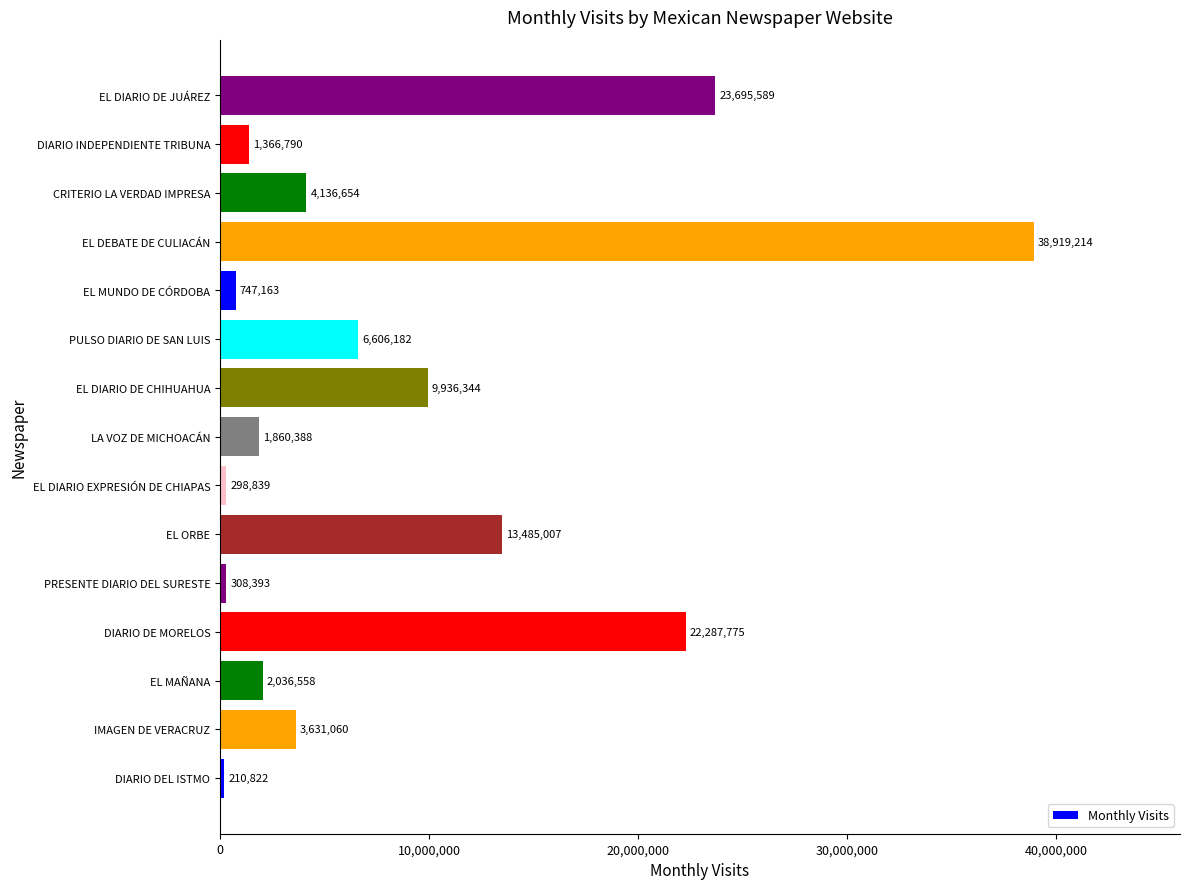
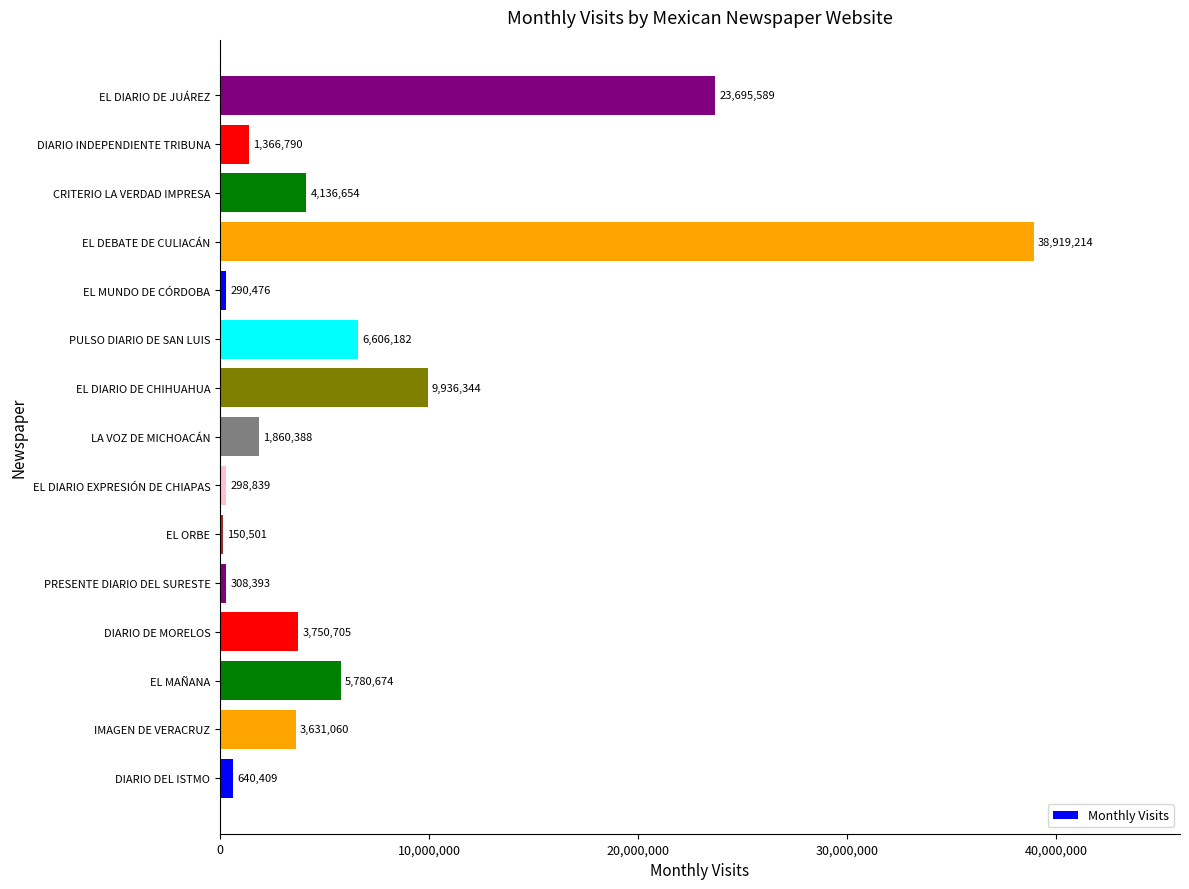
  {
    "EL DIARIO DE JUÁREZ": "23,695,589",
    "DIARIO INDEPENDIENTE TRIBUNA": "1,366,790",
    "CRITERIO LA VERDAD IMPRESA": "4,136,654",
    "EL DEBATE DE CULIACÁN": "38,919,214",
-   "EL MUNDO DE CÓRDOBA": "747,163",
+   "EL MUNDO DE CÓRDOBA": "290,476",
    "PULSO DIARIO DE SAN LUIS": "6,606,182",
    "EL DIARIO DE CHIHUAHUA": "9,936,344",
    "LA VOZ DE MICHOACÁN": "1,860,388",
    "EL DIARIO EXPRESIÓN DE CHIAPAS": "298,839",
-   "EL ORBE": "13,485,007",
+   "EL ORBE": "150,501",
    "PRESENTE DIARIO DEL SURESTE": "308,393",
-   "DIARIO DE MORELOS": "22,287,775",
-   "EL MAÑANA": "2,036,558",
+   "DIARIO DE MORELOS": "3,750,705",
+   "EL MAÑANA": "5,780,674",
    "IMAGEN DE VERACRUZ": "3,631,060",
-   "DIARIO DEL ISTMO": "210,822"
+   "DIARIO DEL ISTMO": "640,409"
  }
